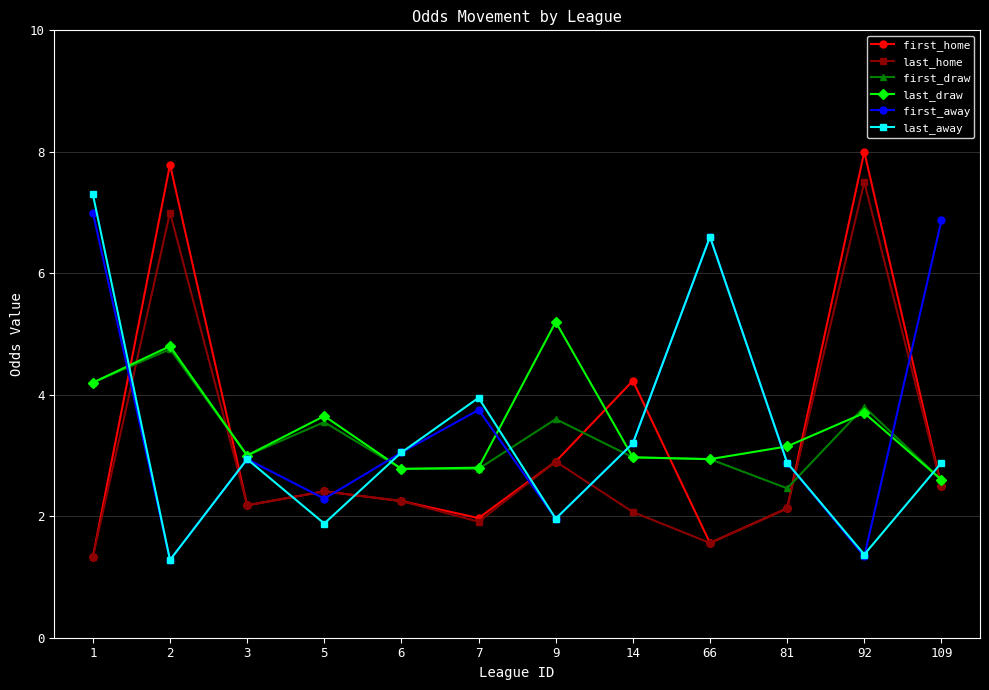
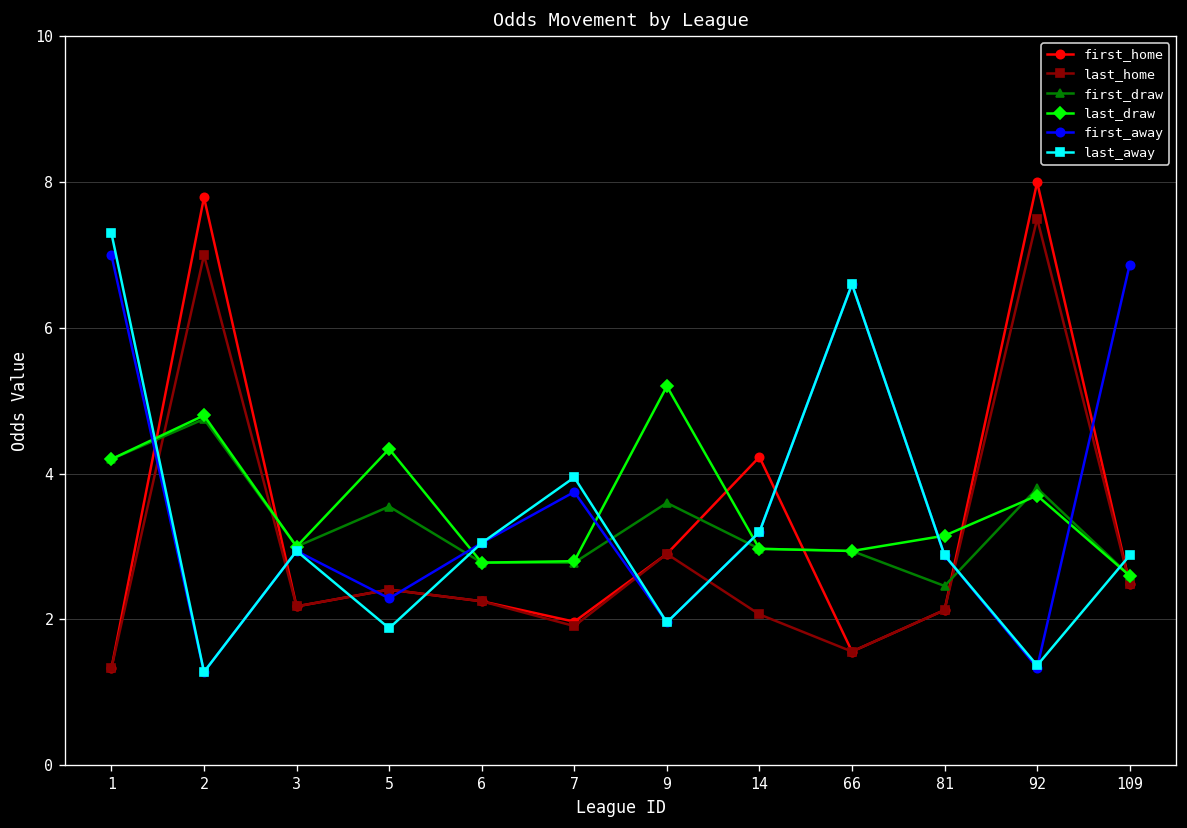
  {
    "first_home": {
      "2": 7.8,
      "7": 2.0,
      "14": 4.2,
      "92": 8.0
    },
    "last_home": {
      "2": 7.0,
      "7": 1.9,
      "14": 2.1,
      "92": 7.5
    },
    "first_draw": {
      "2": 4.8,
      "5": 3.6,
      "9": 3.6,
      "81": 2.5,
      "92": 3.8
    },
    "last_draw": {
      "2": 4.8,
-     "5": 3.7,
+     "5": 4.3,
      "9": 5.2,
      "81": 3.2,
      "92": 3.7
    },
    "first_away": {
      "1": 7.0,
      "5": 2.3,
      "7": 3.8,
      "109": 6.9
    },
    "last_away": {
      "1": 7.3,
      "5": 1.9,
      "7": 4.0,
      "109": 2.9
    }
  }
